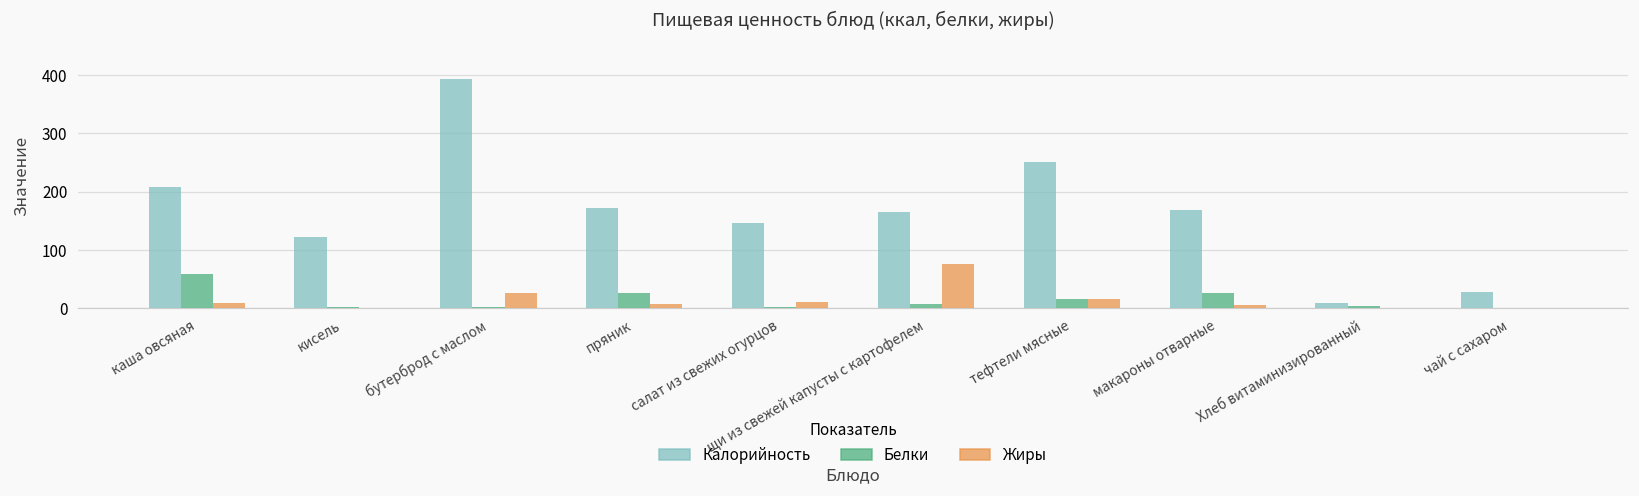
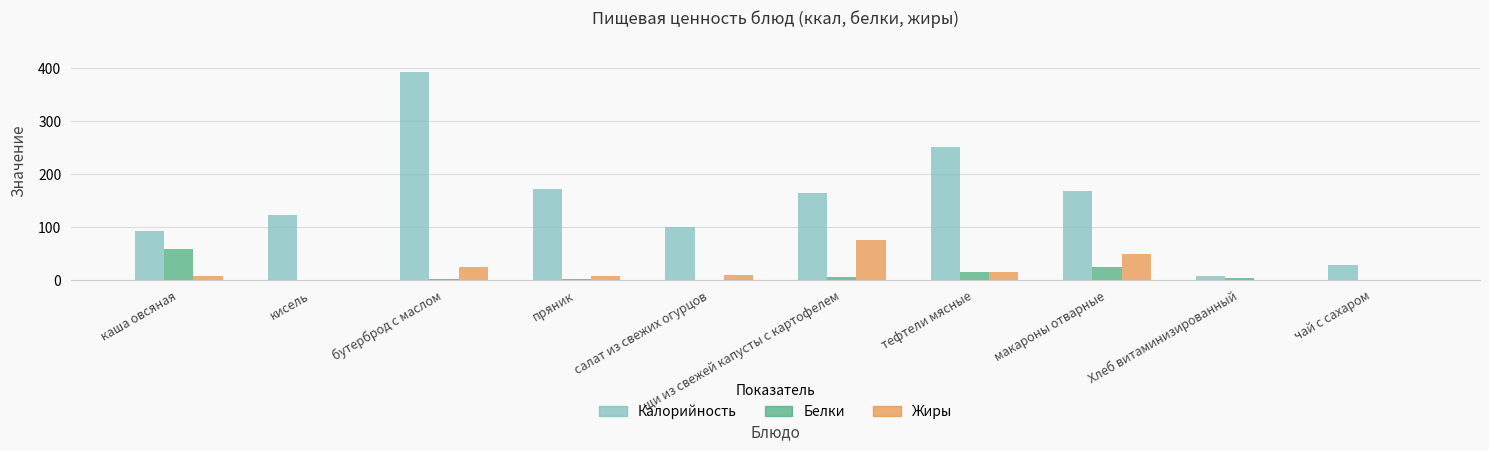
  {
    "Калорийность": {
-     "каша овсяная": 210,
+     "каша овсяная": 90,
      "кисель": 120,
      "бутерброд с маслом": 390,
      "пряник": 170,
-     "салат из свежих огурцов": 150,
+     "салат из свежих огурцов": 100,
      "щи из свежей капусты с картофелем": 160,
      "тефтели мясные": 250,
      "макароны отварные": 170,
      "Хлеб витаминизированный": 10,
      "чай с сахаром": 30
    },
    "Белки": {
      "каша овсяная": 60,
-     "пряник": 30,
+     "пряник": 0,
      "щи из свежей капусты с картофелем": 10,
      "тефтели мясные": 20,
      "макароны отварные": 30,
      "чай с сахаром": 0
    },
    "Жиры": {
      "каша овсяная": 10,
      "кисель": 0,
      "бутерброд с маслом": 30,
      "пряник": 10,
      "салат из свежих огурцов": 10,
      "щи из свежей капусты с картофелем": 80,
      "тефтели мясные": 20,
-     "макароны отварные": 10,
+     "макароны отварные": 50,
      "Хлеб витаминизированный": 0,
      "чай с сахаром": 0
    }
  }
